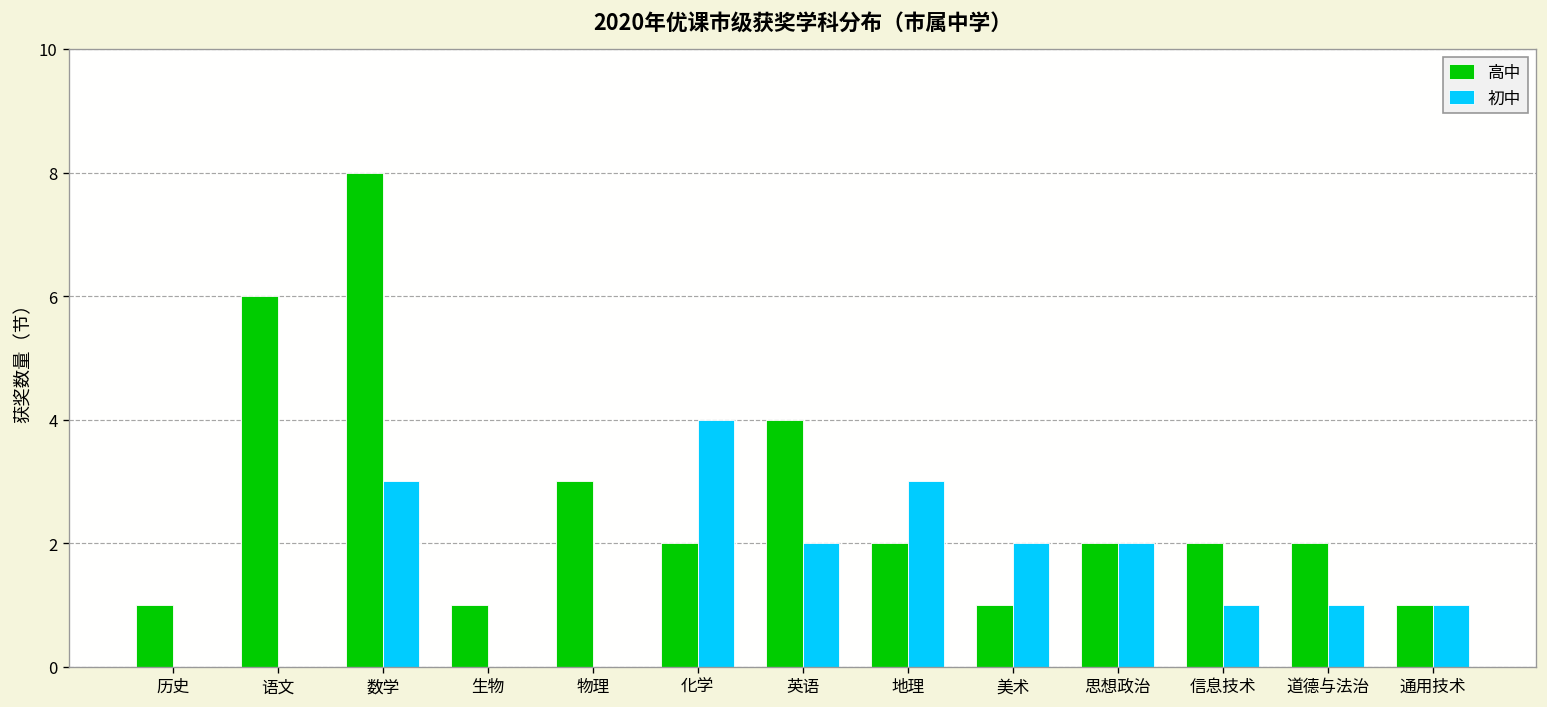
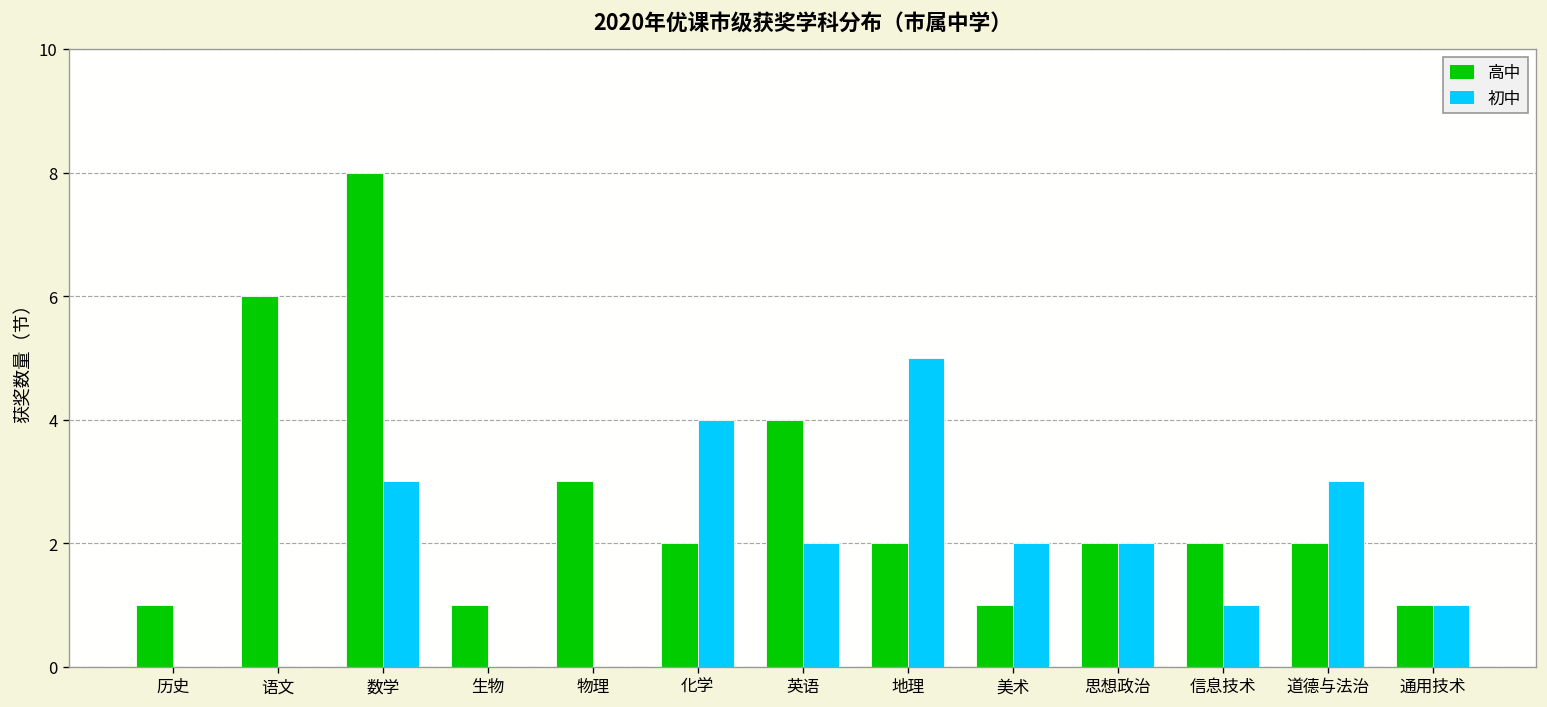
  {
    "高中": {
      "历史": 1,
      "语文": 6,
      "数学": 8,
      "生物": 1,
      "物理": 3,
      "化学": 2,
      "英语": 4,
      "地理": 2,
      "美术": 1,
      "思想政治": 2,
      "信息技术": 2,
      "道德与法治": 2,
      "通用技术": 1
    },
    "初中": {
      "历史": 0,
      "语文": 0,
      "数学": 3,
      "生物": 0,
      "物理": 0,
      "化学": 4,
      "英语": 2,
-     "地理": 3,
+     "地理": 5,
      "美术": 2,
      "思想政治": 2,
      "信息技术": 1,
-     "道德与法治": 1,
+     "道德与法治": 3,
      "通用技术": 1
    }
  }
